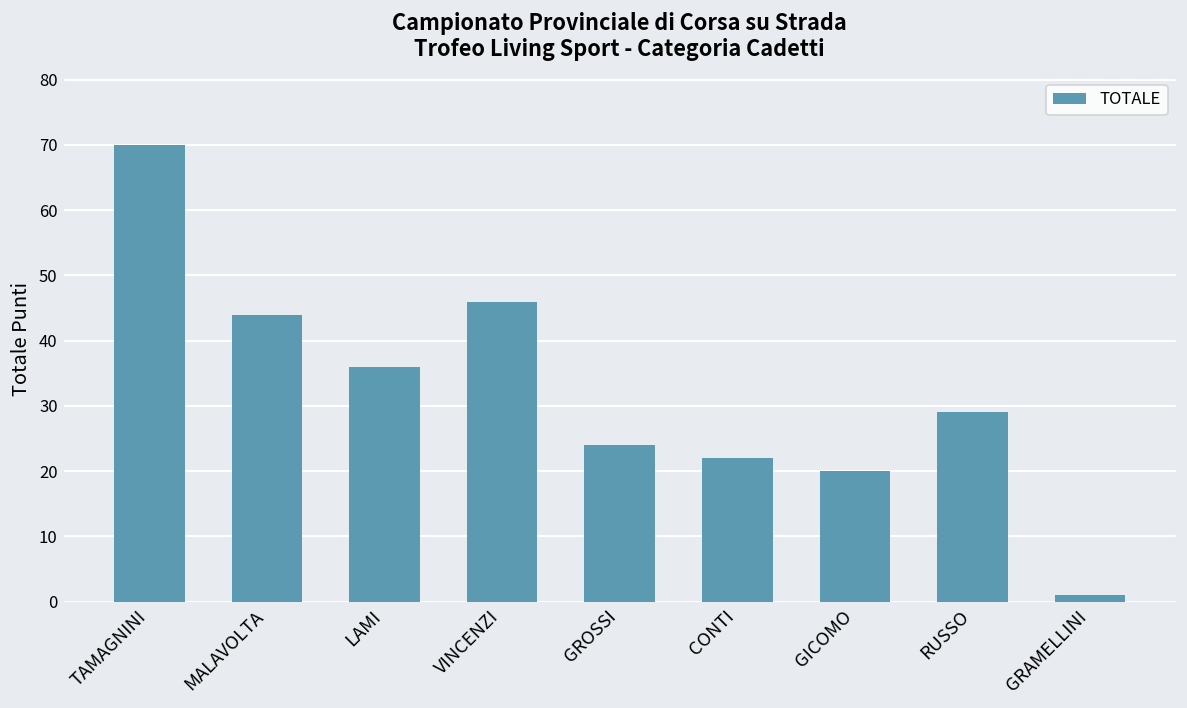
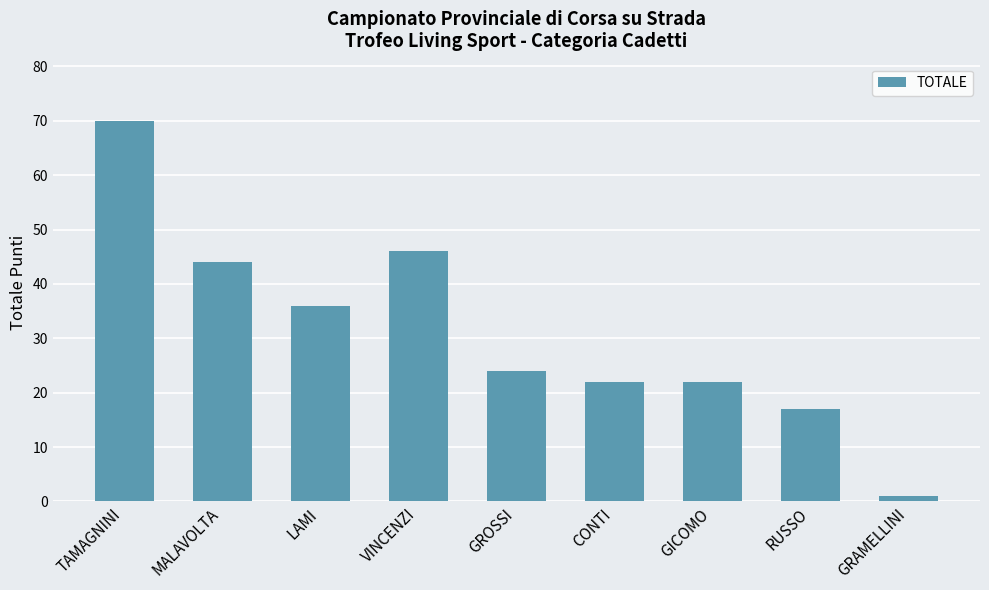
  {
    "TAMAGNINI": 70,
    "MALAVOLTA": 44,
    "LAMI": 36,
    "VINCENZI": 46,
    "GROSSI": 24,
    "CONTI": 22,
-   "GICOMO": 20,
-   "RUSSO": 29,
+   "GICOMO": 22,
+   "RUSSO": 17,
    "GRAMELLINI": 1
  }
